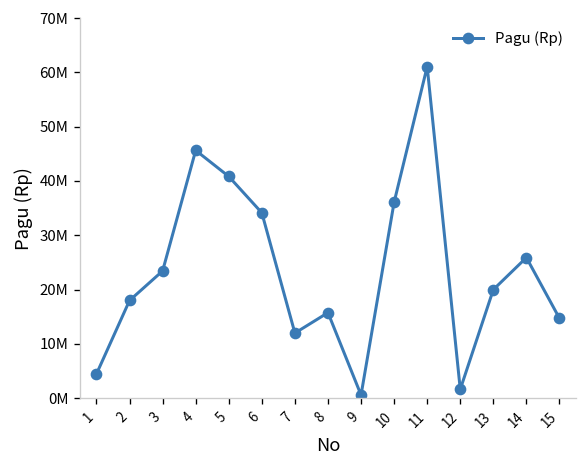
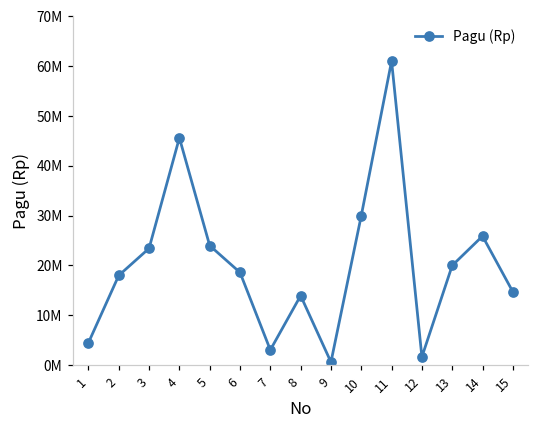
  {
    "1": 4000000,
    "2": 18000000,
    "3": 23000000,
    "4": 46000000,
-   "5": 41000000,
-   "6": 34000000,
-   "7": 12000000,
-   "8": 16000000,
+   "5": 24000000,
+   "6": 19000000,
+   "7": 3000000,
+   "8": 14000000,
    "9": 1000000,
-   "10": 36000000,
+   "10": 30000000,
    "11": 61000000,
    "12": 2000000,
    "13": 20000000,
    "14": 26000000,
    "15": 15000000
  }
